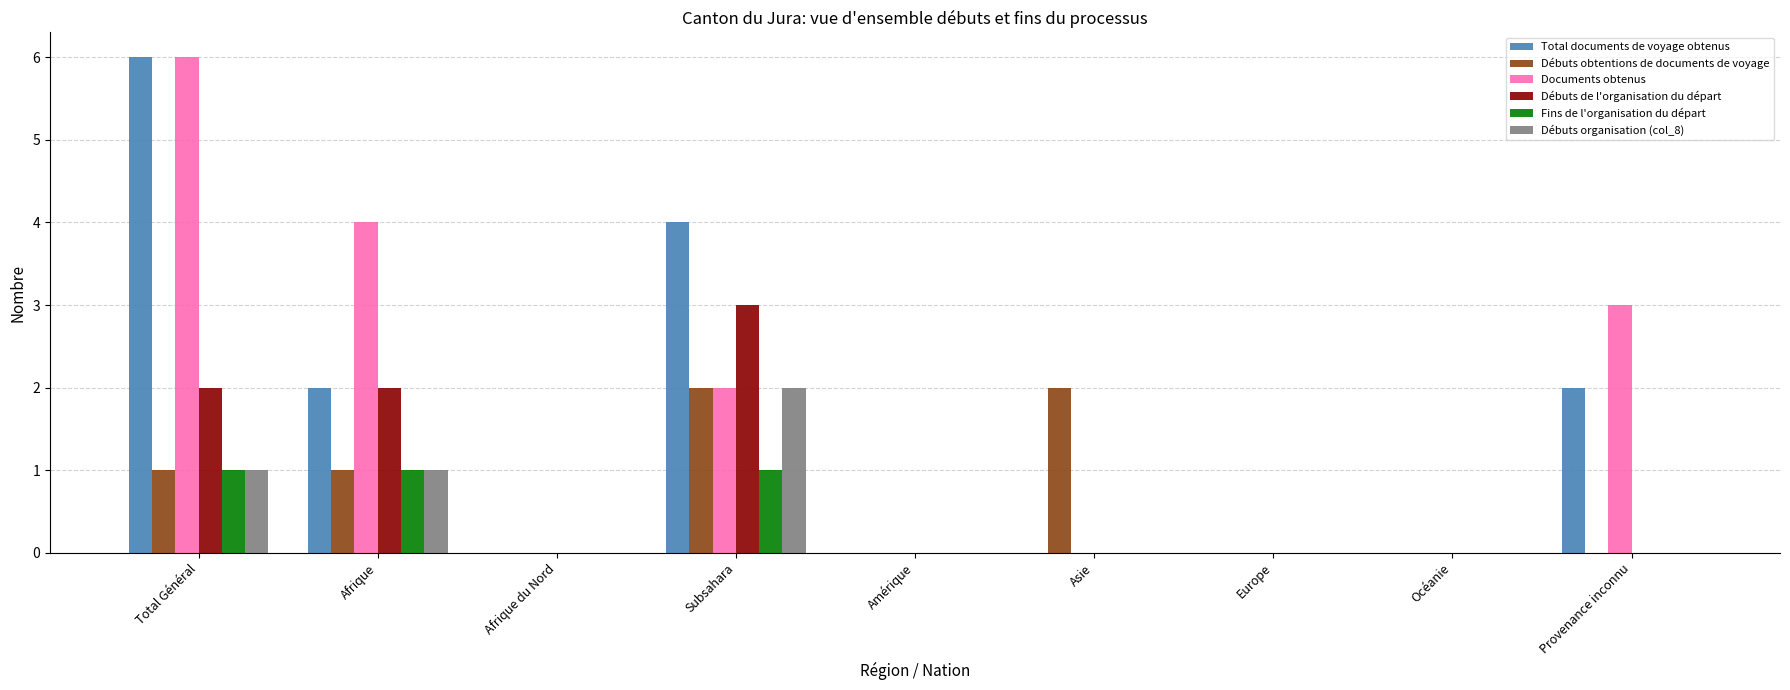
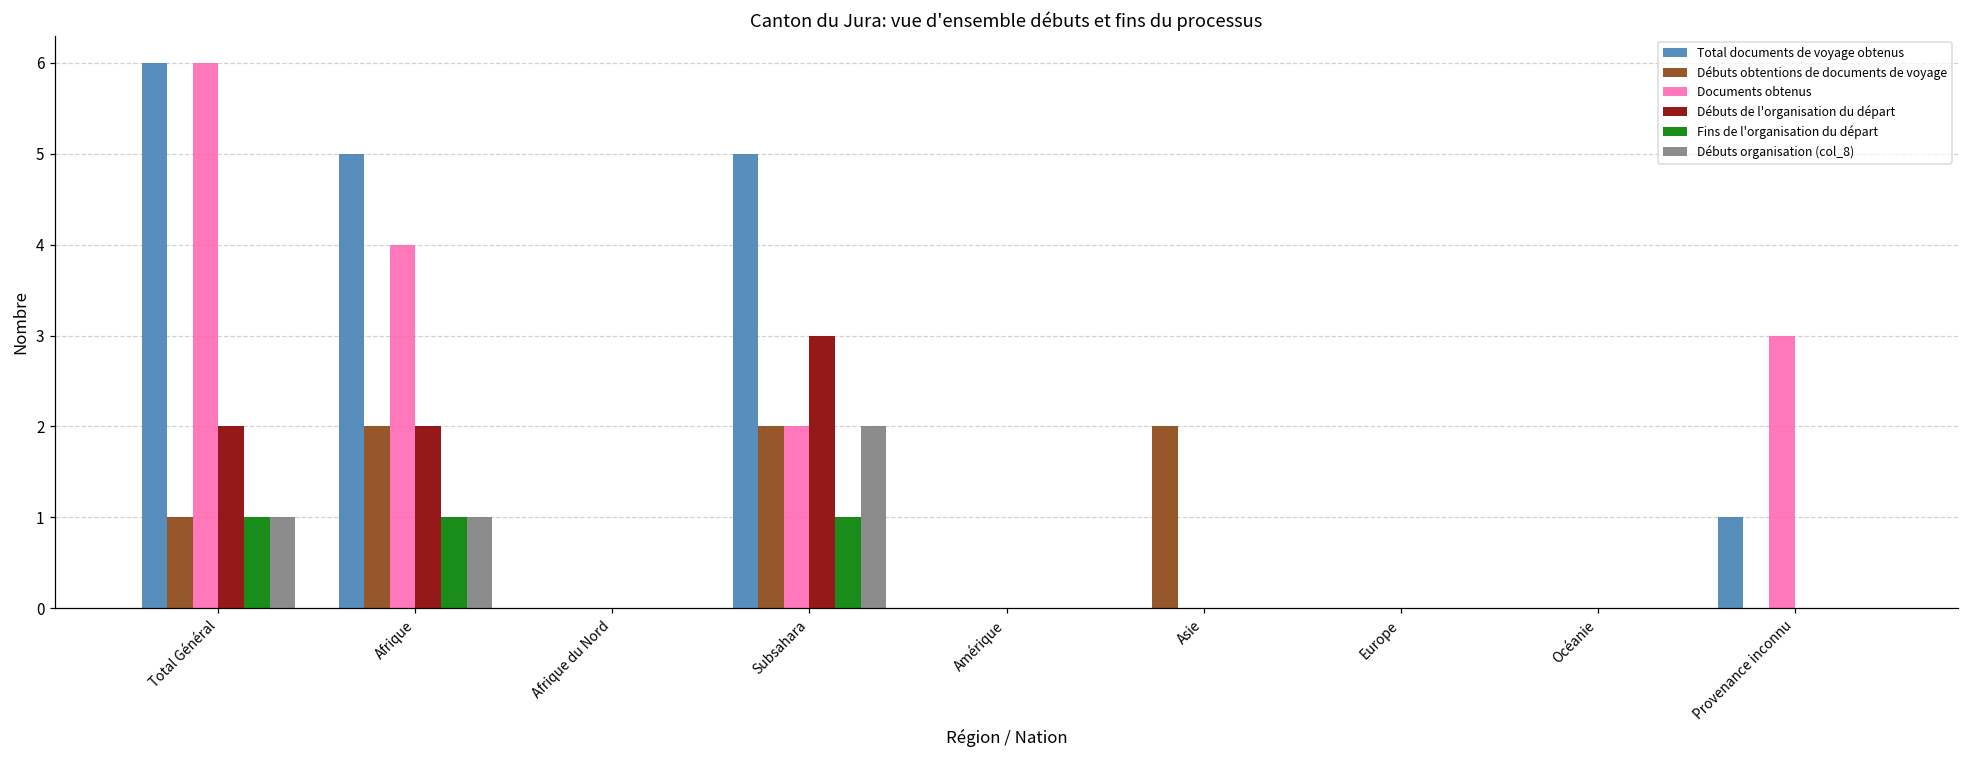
  {
    "Total documents de voyage obtenus": {
      "Total Général": 6,
-     "Afrique": 2,
+     "Afrique": 5,
      "Afrique du Nord": 0,
-     "Subsahara": 4,
+     "Subsahara": 5,
      "Amérique": 0,
      "Asie": 0,
      "Europe": 0,
      "Océanie": 0,
-     "Provenance inconnu": 2
+     "Provenance inconnu": 1
    },
    "Débuts obtentions de documents de voyage": {
      "Total Général": 1,
-     "Afrique": 1,
+     "Afrique": 2,
      "Afrique du Nord": 0,
      "Subsahara": 2,
      "Amérique": 0,
      "Asie": 2,
      "Europe": 0,
      "Océanie": 0,
      "Provenance inconnu": 0
    },
    "Documents obtenus": {
      "Total Général": 6,
      "Afrique": 4,
      "Afrique du Nord": 0,
      "Subsahara": 2,
      "Amérique": 0,
      "Asie": 0,
      "Europe": 0,
      "Océanie": 0,
      "Provenance inconnu": 3
    },
    "Débuts de l'organisation du départ": {
      "Total Général": 2,
      "Afrique": 2,
      "Afrique du Nord": 0,
      "Subsahara": 3,
      "Amérique": 0,
      "Asie": 0,
      "Europe": 0,
      "Océanie": 0,
      "Provenance inconnu": 0
    },
    "Fins de l'organisation du départ": {
      "Total Général": 1,
      "Afrique": 1,
      "Afrique du Nord": 0,
      "Subsahara": 1,
      "Amérique": 0,
      "Asie": 0,
      "Europe": 0,
      "Océanie": 0,
      "Provenance inconnu": 0
    },
    "Débuts organisation (col_8)": {
      "Total Général": 1,
      "Afrique": 1,
      "Afrique du Nord": 0,
      "Subsahara": 2,
      "Amérique": 0,
      "Asie": 0,
      "Europe": 0,
      "Océanie": 0,
      "Provenance inconnu": 0
    }
  }
